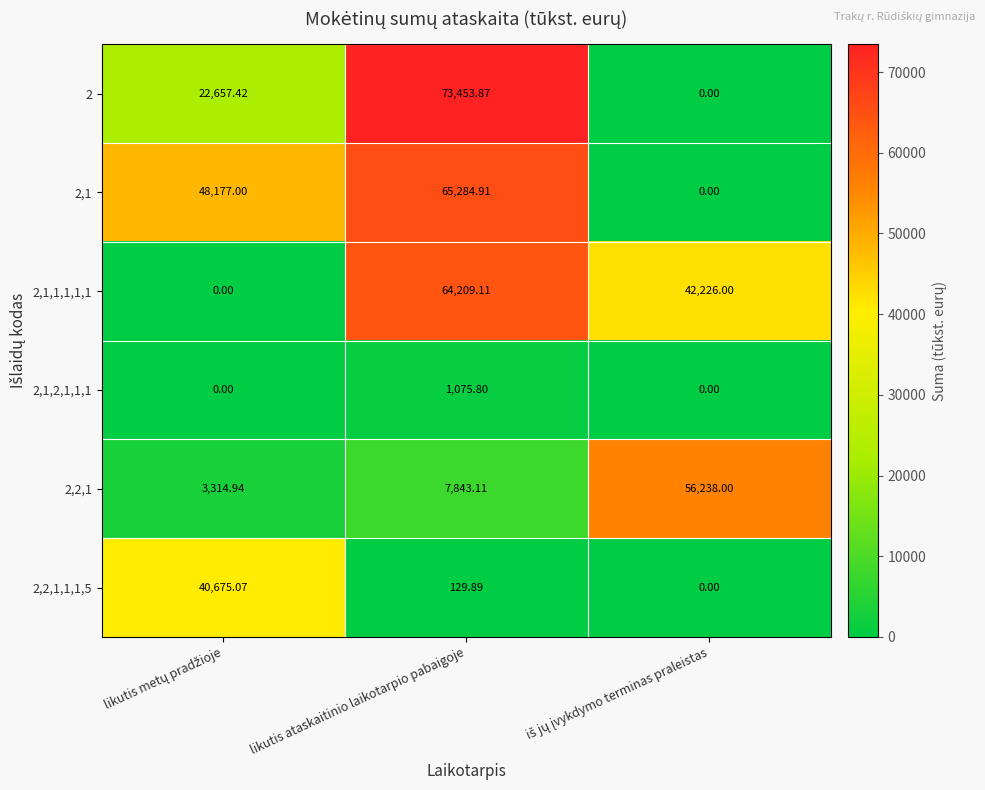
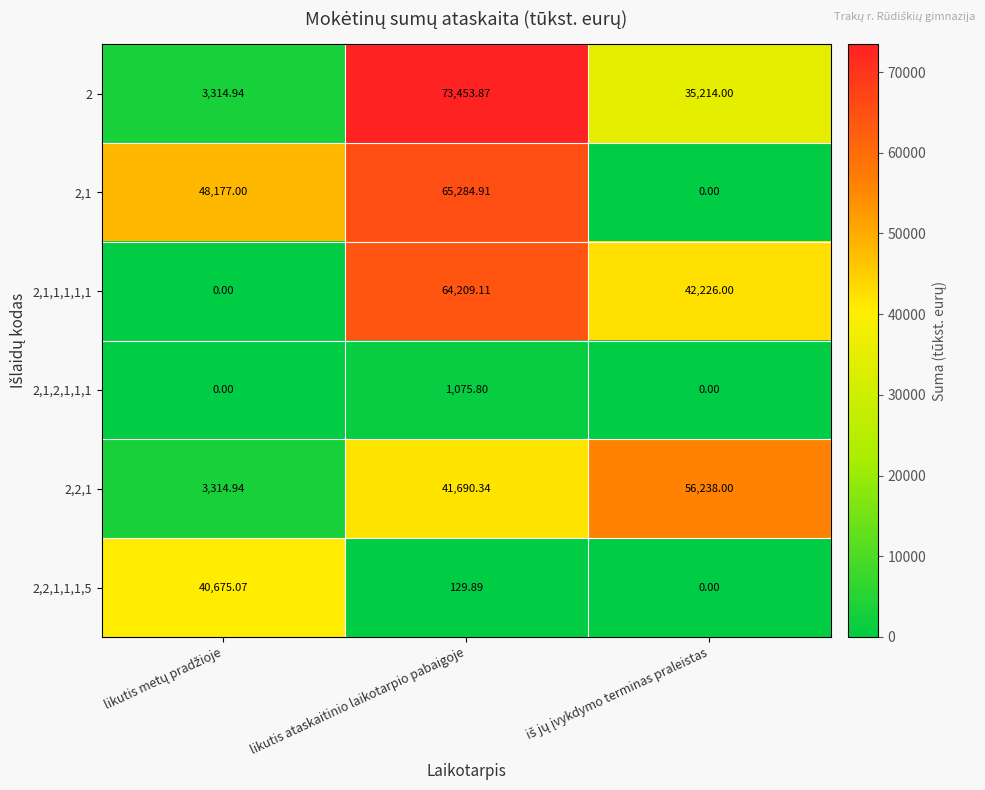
  {
    "2": {
-     "likutis metų pradžioje": "22,657.42",
+     "likutis metų pradžioje": "3,314.94",
      "likutis ataskaitinio laikotarpio pabaigoje": "73,453.87",
-     "iš jų įvykdymo terminas praleistas": "0.00"
+     "iš jų įvykdymo terminas praleistas": "35,214.00"
    },
    "2,1": {
      "likutis metų pradžioje": "48,177.00",
      "likutis ataskaitinio laikotarpio pabaigoje": "65,284.91",
      "iš jų įvykdymo terminas praleistas": "0.00"
    },
    "2,1,1,1,1,1": {
      "likutis metų pradžioje": "0.00",
      "likutis ataskaitinio laikotarpio pabaigoje": "64,209.11",
      "iš jų įvykdymo terminas praleistas": "42,226.00"
    },
    "2,1,2,1,1,1": {
      "likutis metų pradžioje": "0.00",
      "likutis ataskaitinio laikotarpio pabaigoje": "1,075.80",
      "iš jų įvykdymo terminas praleistas": "0.00"
    },
    "2,2,1": {
      "likutis metų pradžioje": "3,314.94",
-     "likutis ataskaitinio laikotarpio pabaigoje": "7,843.11",
+     "likutis ataskaitinio laikotarpio pabaigoje": "41,690.34",
      "iš jų įvykdymo terminas praleistas": "56,238.00"
    },
    "2,2,1,1,1,5": {
      "likutis metų pradžioje": "40,675.07",
      "likutis ataskaitinio laikotarpio pabaigoje": "129.89",
      "iš jų įvykdymo terminas praleistas": "0.00"
    }
  }
